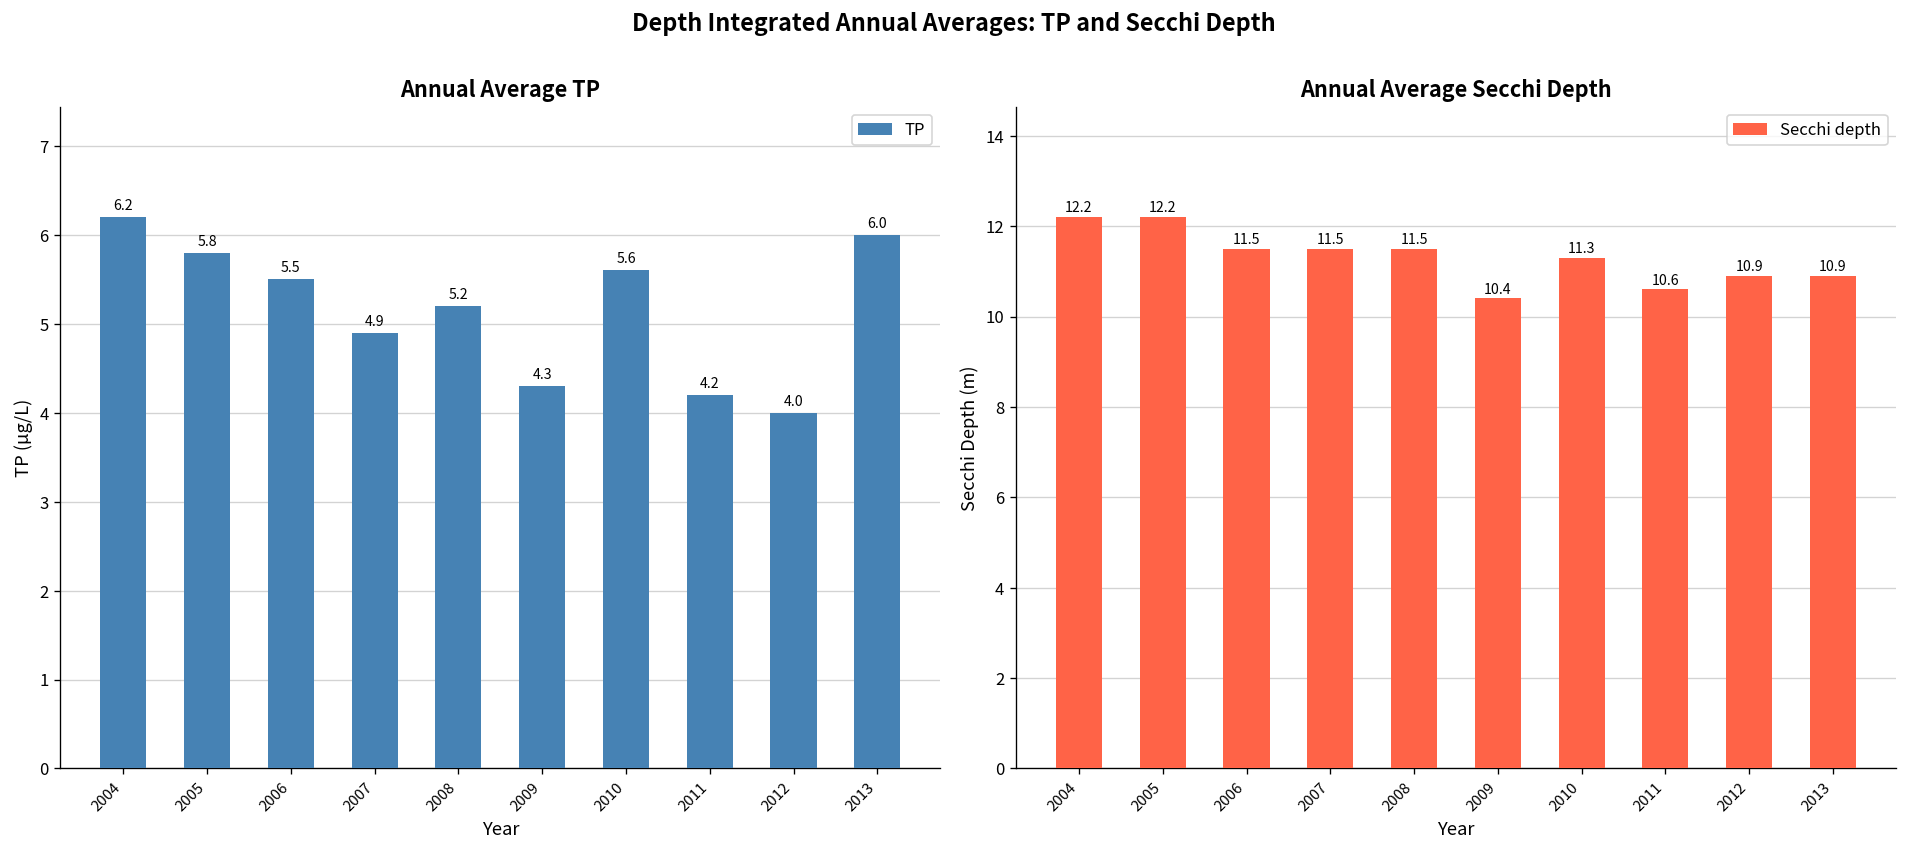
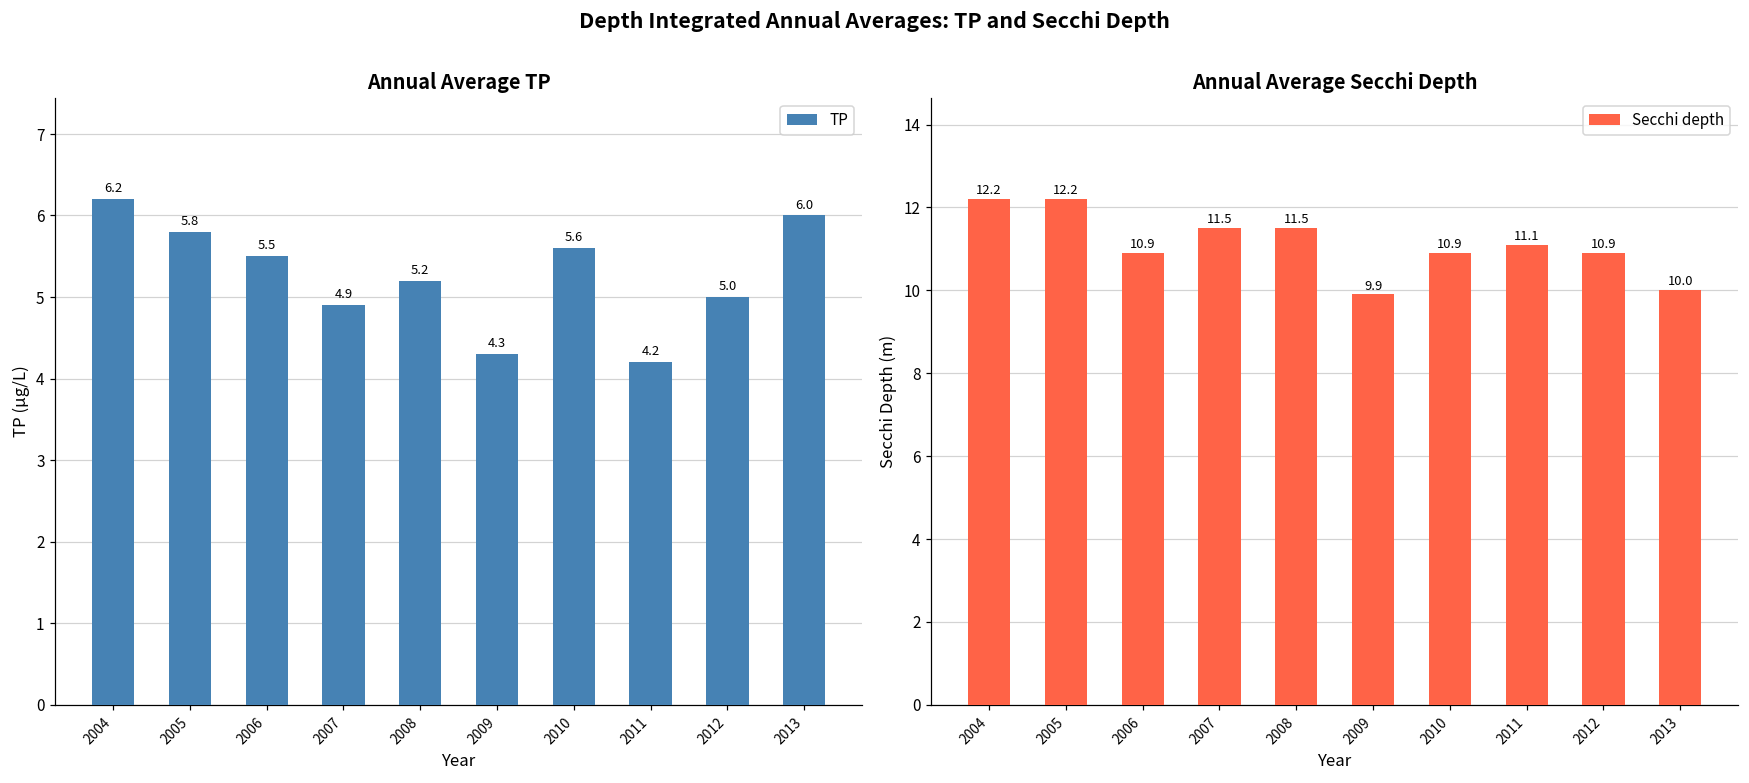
  {
    "Annual Average TP": {
      "2004": 6.2,
      "2005": 5.8,
      "2006": 5.5,
      "2007": 4.9,
      "2008": 5.2,
      "2009": 4.3,
      "2010": 5.6,
      "2011": 4.2,
-     "2012": 4.0,
+     "2012": 5.0,
      "2013": 6.0
    },
    "Annual Average Secchi Depth": {
      "2004": 12.2,
      "2005": 12.2,
-     "2006": 11.5,
+     "2006": 10.9,
      "2007": 11.5,
      "2008": 11.5,
-     "2009": 10.4,
-     "2010": 11.3,
-     "2011": 10.6,
+     "2009": 9.9,
+     "2010": 10.9,
+     "2011": 11.1,
      "2012": 10.9,
-     "2013": 10.9
+     "2013": 10.0
    }
  }
